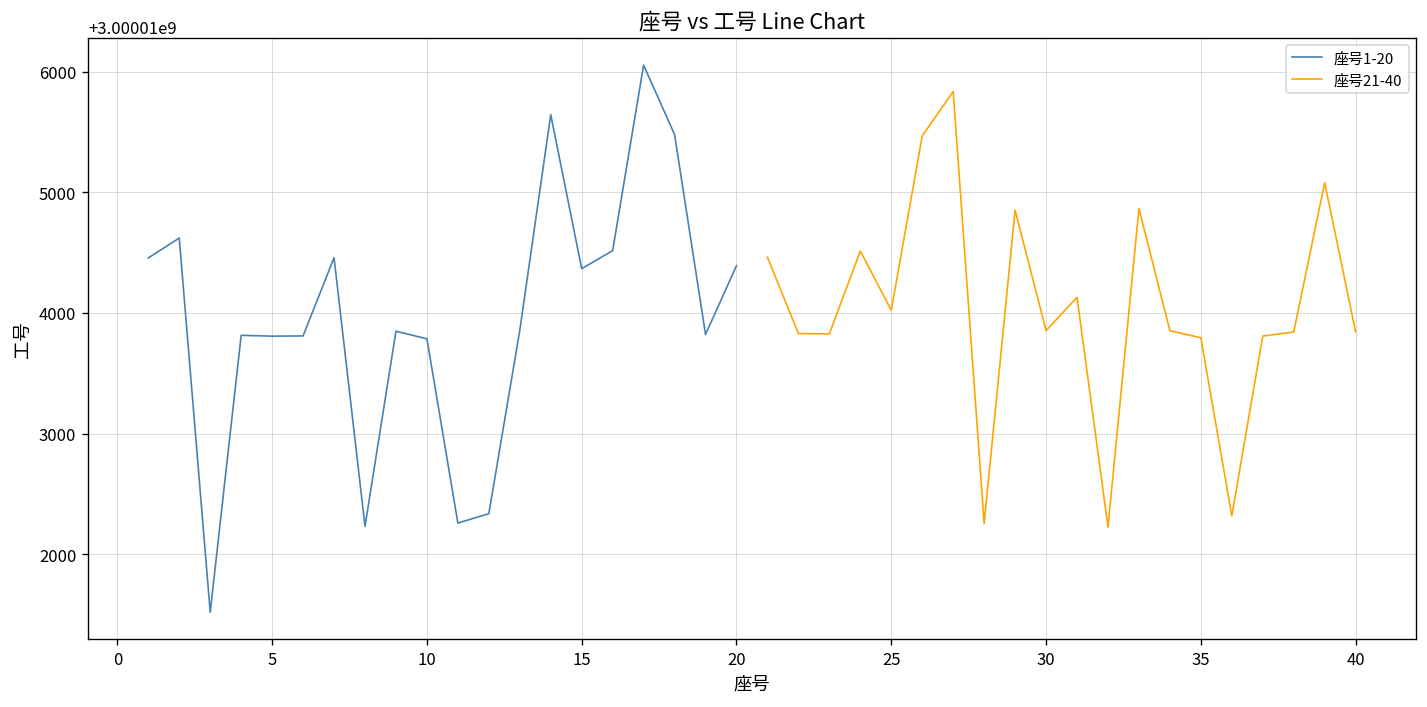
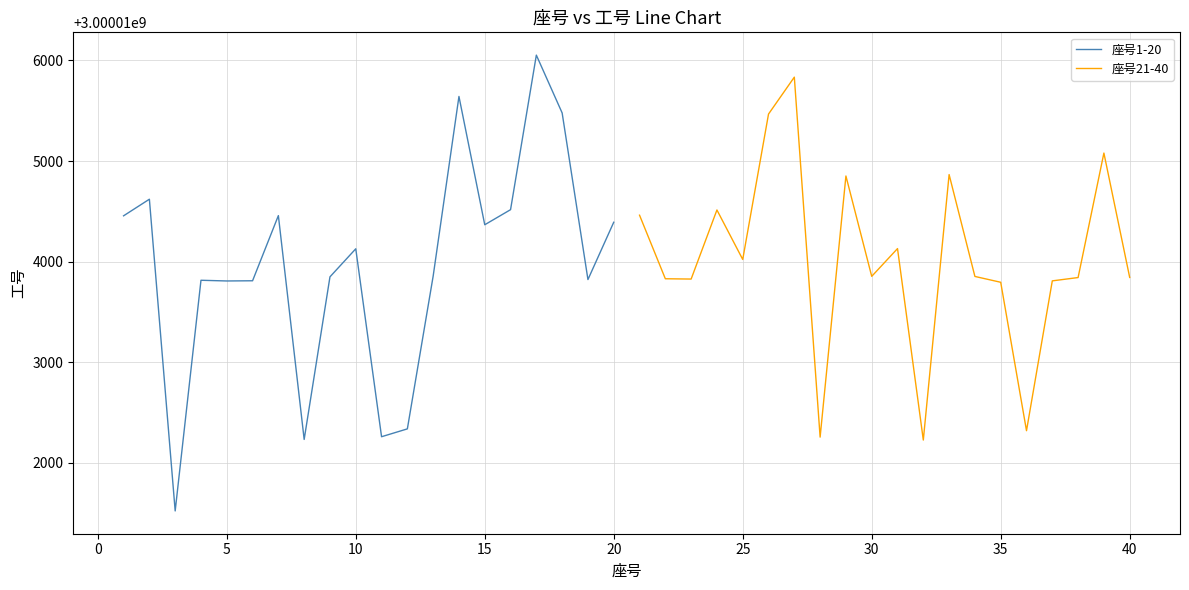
  {
    "座号1-20": {
      "5": 3000013810,
-     "10": 3000013790,
+     "10": 3000014130,
      "15": 3000014370,
      "20": 3000014390
    },
    "座号21-40": {
      "25": 3000014020,
      "30": 3000013850,
      "35": 3000013790,
      "40": 3000013840
    }
  }
